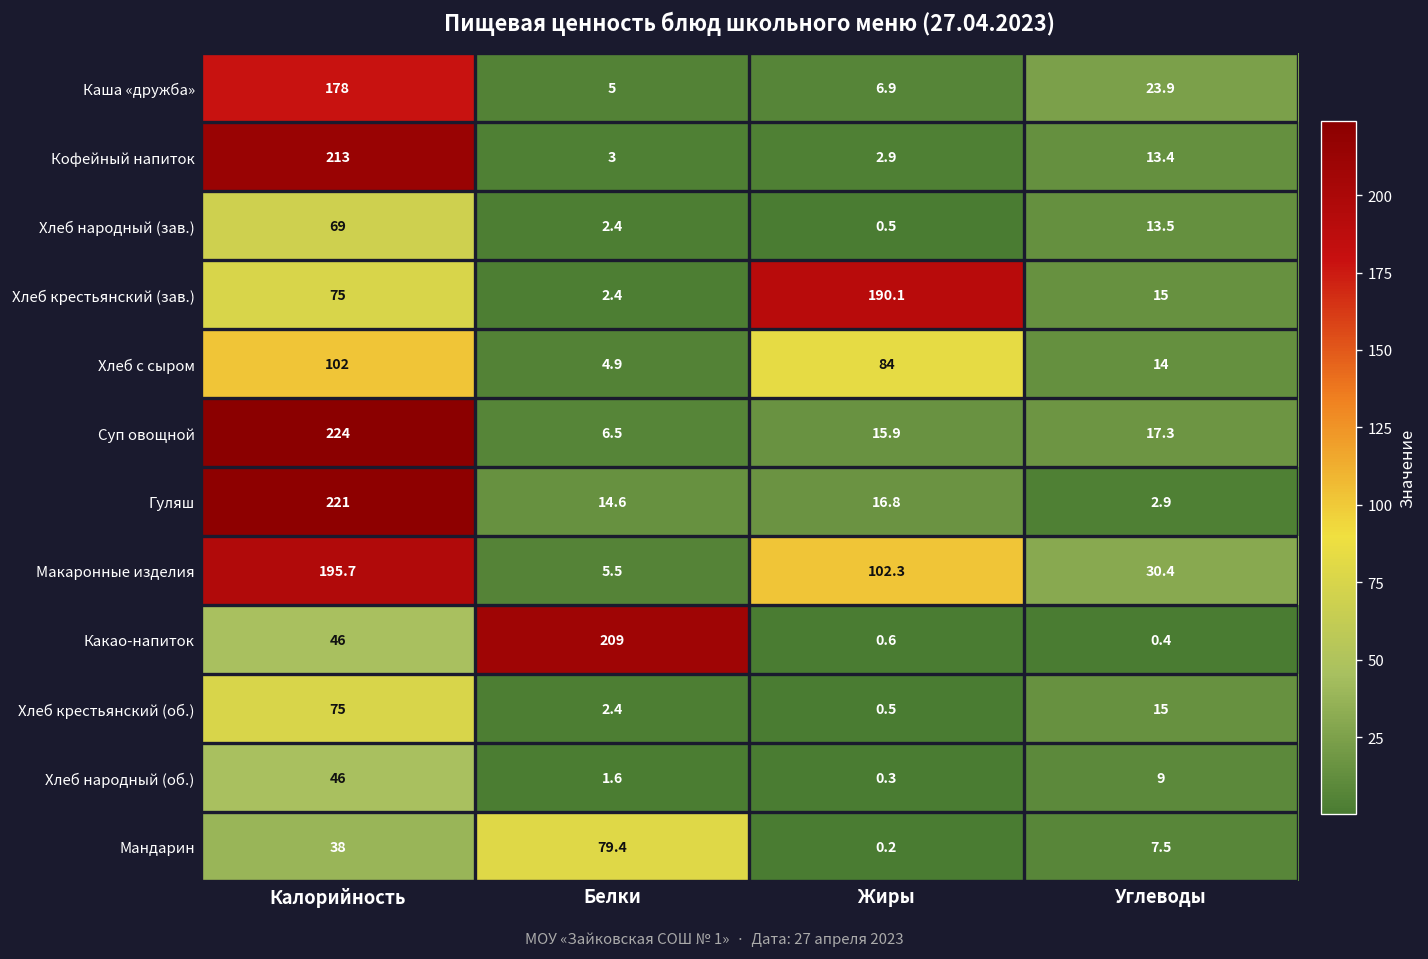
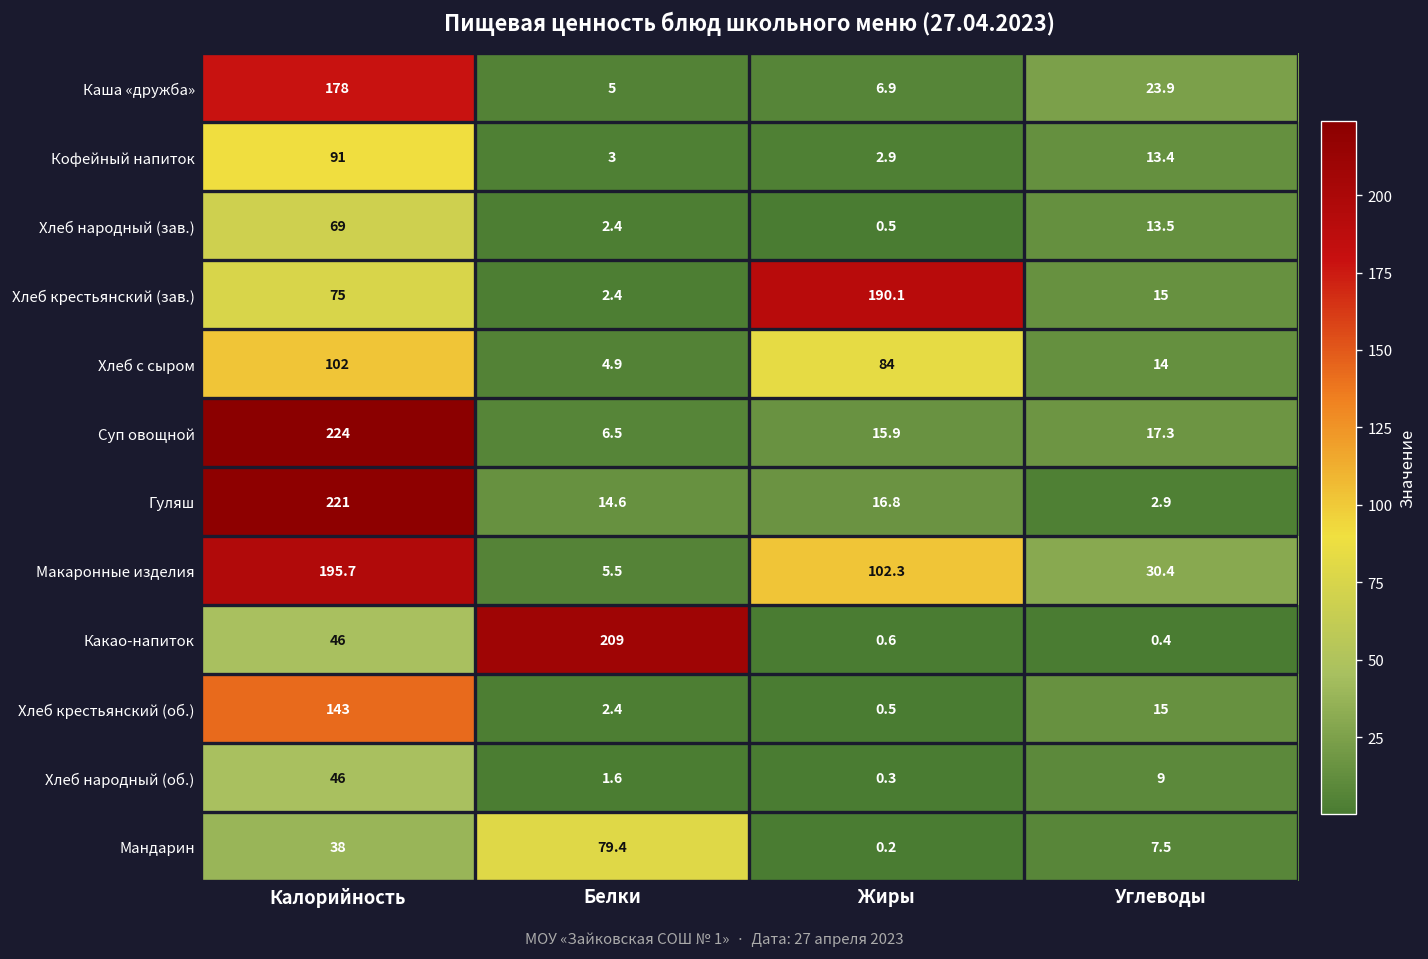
  {
    "Каша «дружба»": {
      "Калорийность": 178,
      "Белки": 5,
      "Жиры": 6.9,
      "Углеводы": 23.9
    },
    "Кофейный напиток": {
-     "Калорийность": 213,
+     "Калорийность": 91,
      "Белки": 3,
      "Жиры": 2.9,
      "Углеводы": 13.4
    },
    "Хлеб народный (зав.)": {
      "Калорийность": 69,
      "Белки": 2.4,
      "Жиры": 0.5,
      "Углеводы": 13.5
    },
    "Хлеб крестьянский (зав.)": {
      "Калорийность": 75,
      "Белки": 2.4,
      "Жиры": 190.1,
      "Углеводы": 15
    },
    "Хлеб с сыром": {
      "Калорийность": 102,
      "Белки": 4.9,
      "Жиры": 84,
      "Углеводы": 14
    },
    "Суп овощной": {
      "Калорийность": 224,
      "Белки": 6.5,
      "Жиры": 15.9,
      "Углеводы": 17.3
    },
    "Гуляш": {
      "Калорийность": 221,
      "Белки": 14.6,
      "Жиры": 16.8,
      "Углеводы": 2.9
    },
    "Макаронные изделия": {
      "Калорийность": 195.7,
      "Белки": 5.5,
      "Жиры": 102.3,
      "Углеводы": 30.4
    },
    "Какао-напиток": {
      "Калорийность": 46,
      "Белки": 209,
      "Жиры": 0.6,
      "Углеводы": 0.4
    },
    "Хлеб крестьянский (об.)": {
-     "Калорийность": 75,
+     "Калорийность": 143,
      "Белки": 2.4,
      "Жиры": 0.5,
      "Углеводы": 15
    },
    "Хлеб народный (об.)": {
      "Калорийность": 46,
      "Белки": 1.6,
      "Жиры": 0.3,
      "Углеводы": 9
    },
    "Мандарин": {
      "Калорийность": 38,
      "Белки": 79.4,
      "Жиры": 0.2,
      "Углеводы": 7.5
    }
  }
